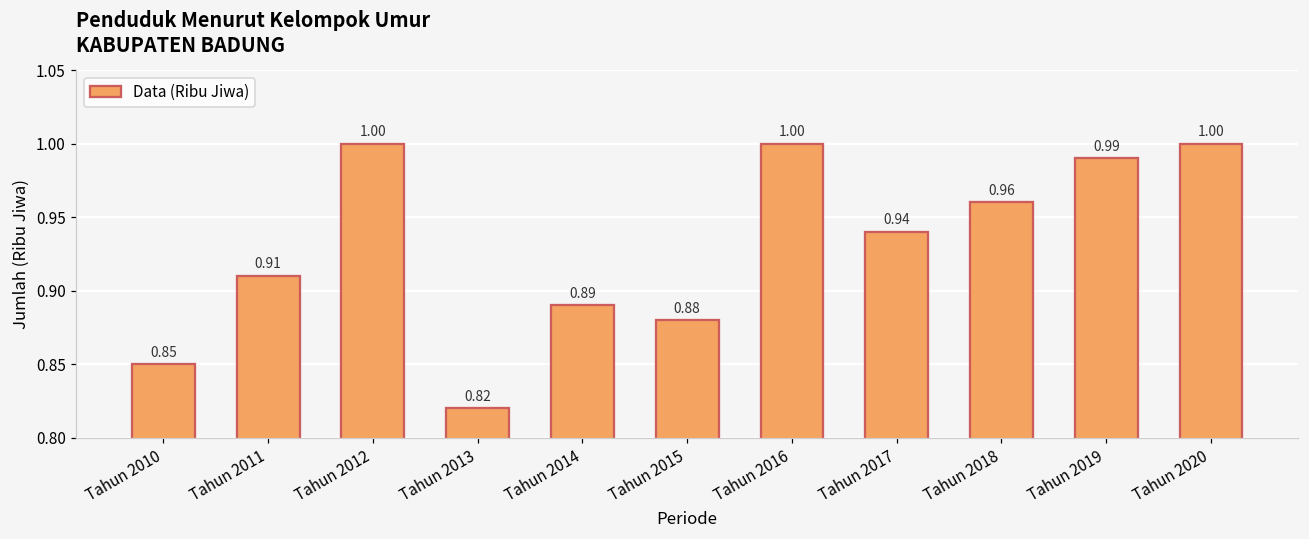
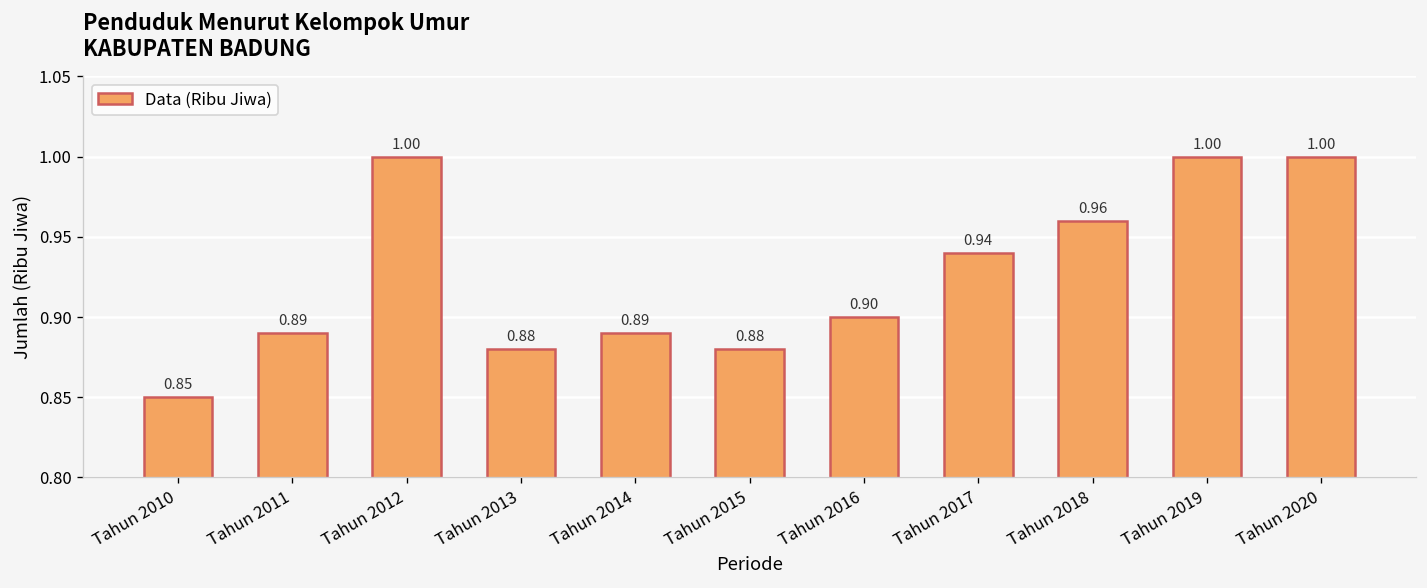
  {
    "Tahun 2010": 0.85,
-   "Tahun 2011": 0.91,
+   "Tahun 2011": 0.89,
    "Tahun 2012": 1.00,
-   "Tahun 2013": 0.82,
+   "Tahun 2013": 0.88,
    "Tahun 2014": 0.89,
    "Tahun 2015": 0.88,
-   "Tahun 2016": 1.00,
+   "Tahun 2016": 0.90,
    "Tahun 2017": 0.94,
    "Tahun 2018": 0.96,
-   "Tahun 2019": 0.99,
+   "Tahun 2019": 1.00,
    "Tahun 2020": 1.00
  }
